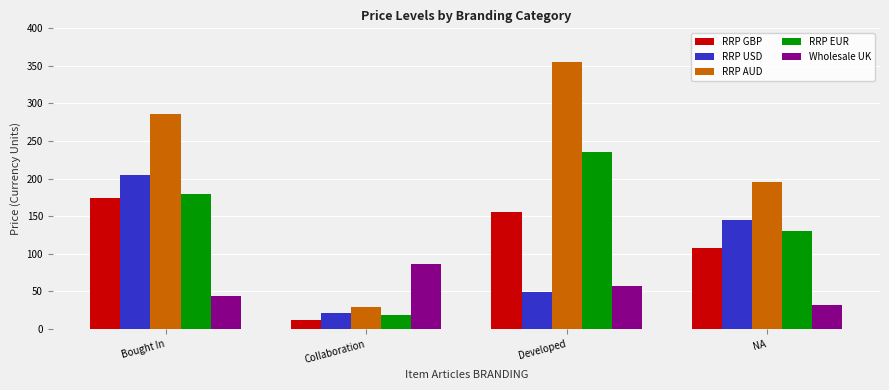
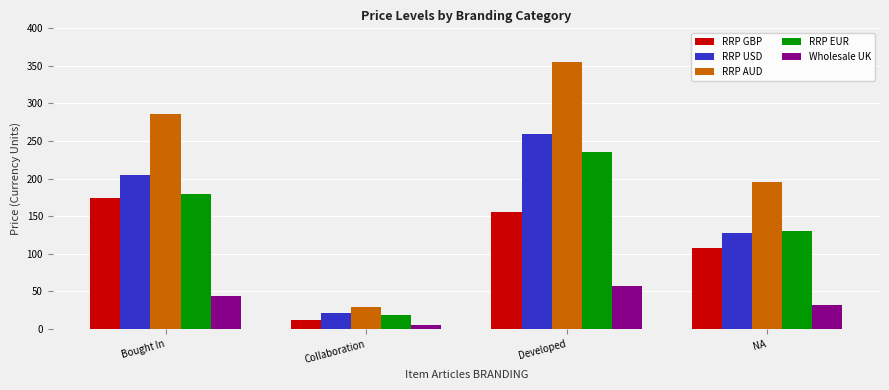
  {
    "RRP GBP": {
      "Bought In": 170,
      "Collaboration": 10,
      "Developed": 160,
      "NA": 110
    },
    "RRP USD": {
      "Bought In": 210,
      "Collaboration": 20,
-     "Developed": 50,
-     "NA": 150
+     "Developed": 260,
+     "NA": 130
    },
    "RRP AUD": {
      "Bought In": 290,
      "Collaboration": 30,
      "Developed": 360,
      "NA": 200
    },
    "RRP EUR": {
      "Bought In": 180,
      "Collaboration": 20,
      "Developed": 240,
      "NA": 130
    },
    "Wholesale UK": {
      "Bought In": 40,
-     "Collaboration": 90,
+     "Collaboration": 0,
      "Developed": 60,
      "NA": 30
    }
  }
